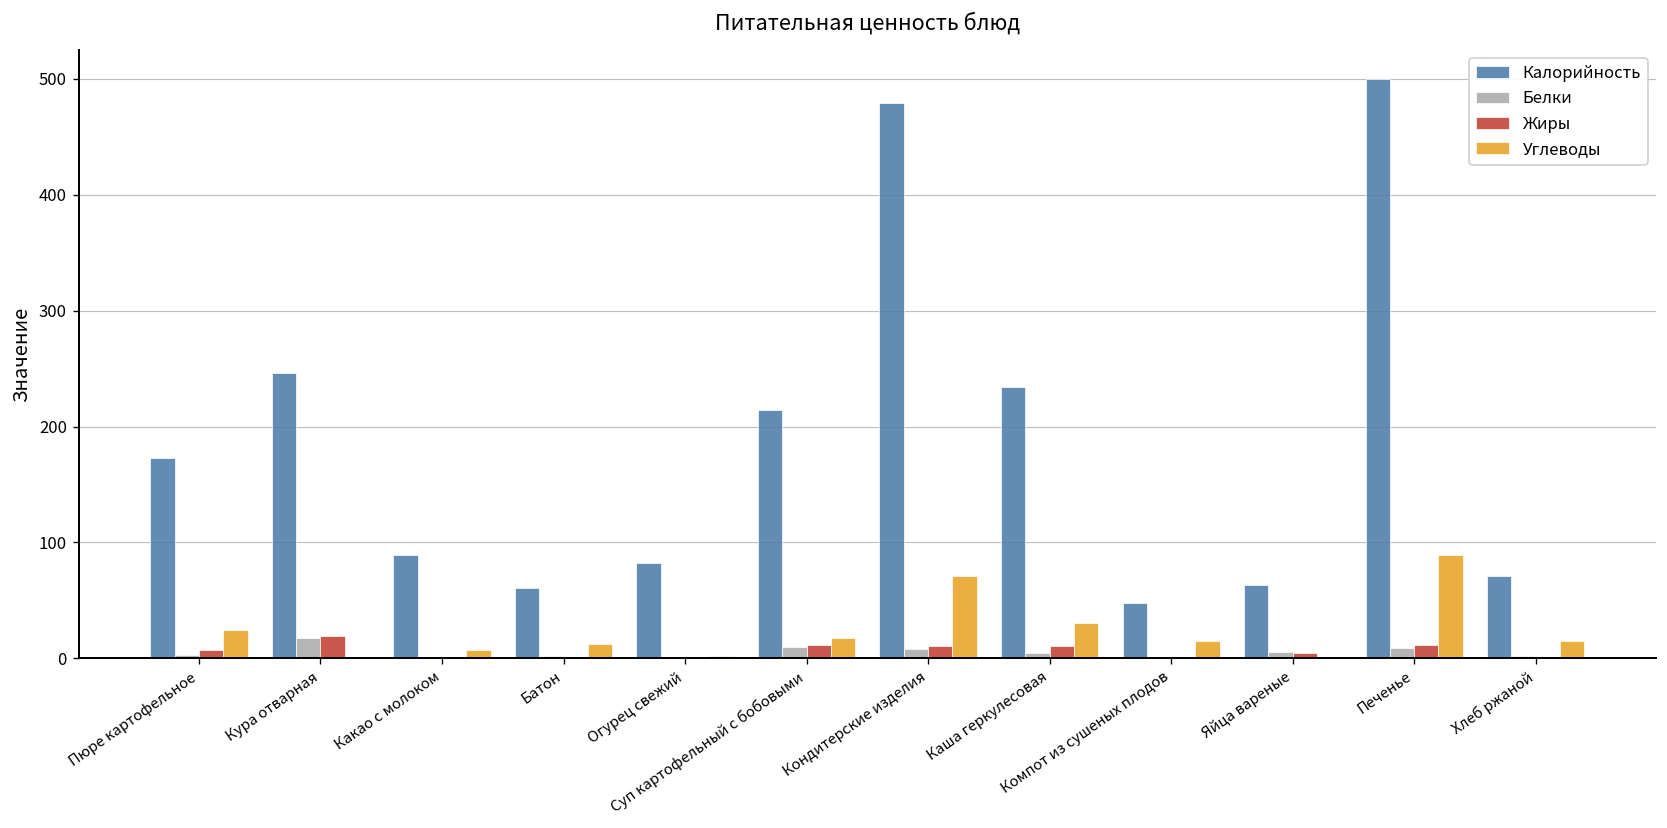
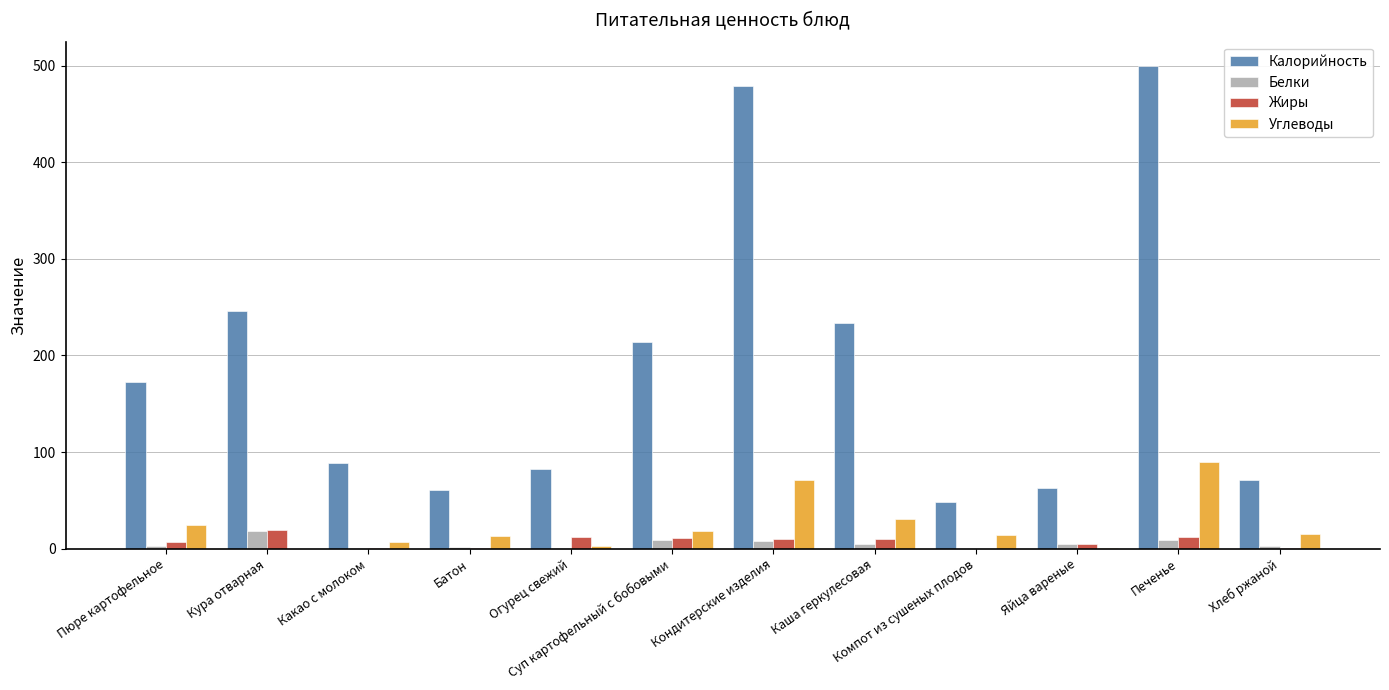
  {
    "Калорийность": {
      "Пюре картофельное": 170,
      "Кура отварная": 250,
      "Какао с молоком": 90,
      "Батон": 60,
      "Огурец свежий": 80,
      "Суп картофельный с бобовыми": 210,
      "Кондитерские изделия": 480,
      "Каша геркулесовая": 230,
      "Компот из сушеных плодов": 50,
      "Яйца вареные": 60,
      "Печенье": 500,
      "Хлеб ржаной": 70
    },
    "Белки": {
      "Пюре картофельное": 0,
      "Кура отварная": 20,
      "Суп картофельный с бобовыми": 10,
      "Кондитерские изделия": 10,
      "Каша геркулесовая": 0,
      "Компот из сушеных плодов": 0,
      "Яйца вареные": 10,
      "Печенье": 10
    },
    "Жиры": {
      "Пюре картофельное": 10,
      "Кура отварная": 20,
-     "Огурец свежий": 0,
+     "Огурец свежий": 10,
      "Суп картофельный с бобовыми": 10,
      "Кондитерские изделия": 10,
      "Каша геркулесовая": 10,
      "Компот из сушеных плодов": 0,
      "Яйца вареные": 0,
      "Печенье": 10
    },
    "Углеводы": {
      "Пюре картофельное": 20,
      "Кура отварная": 0,
      "Какао с молоком": 10,
      "Батон": 10,
      "Суп картофельный с бобовыми": 20,
      "Кондитерские изделия": 70,
      "Каша геркулесовая": 30,
      "Компот из сушеных плодов": 10,
      "Печенье": 90,
      "Хлеб ржаной": 20
    }
  }
